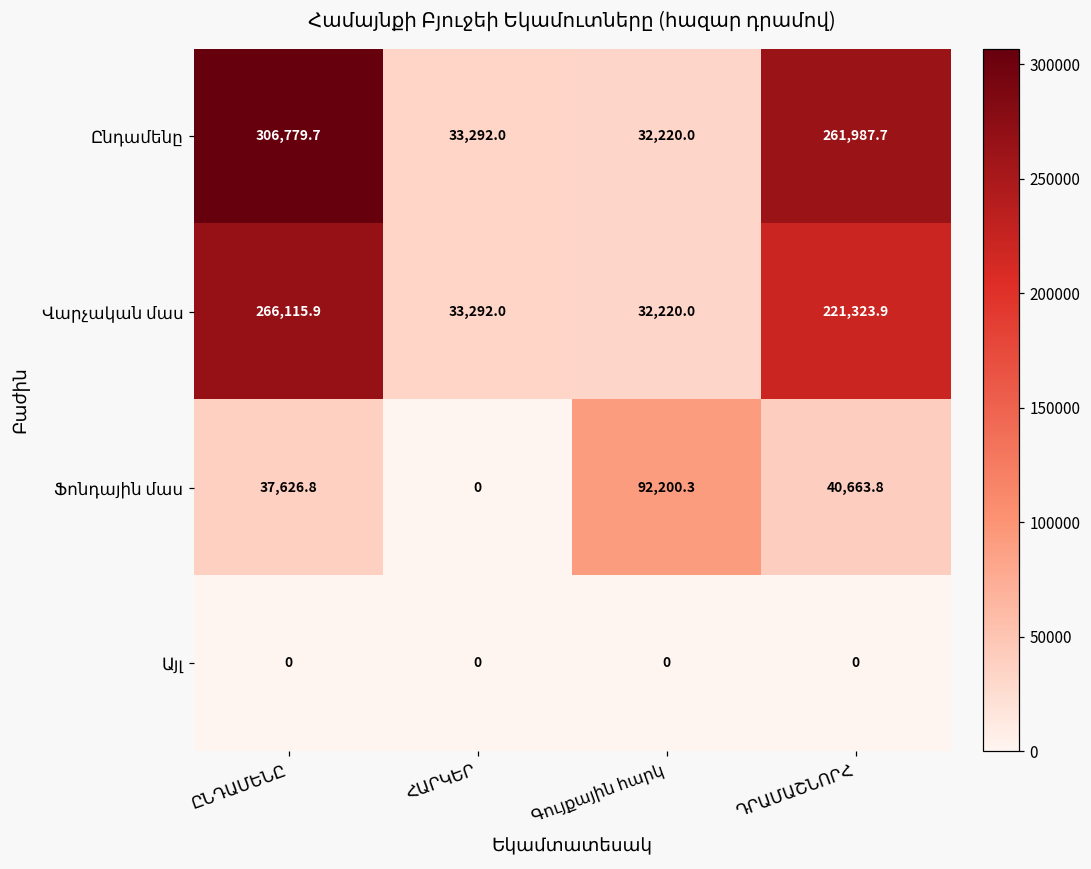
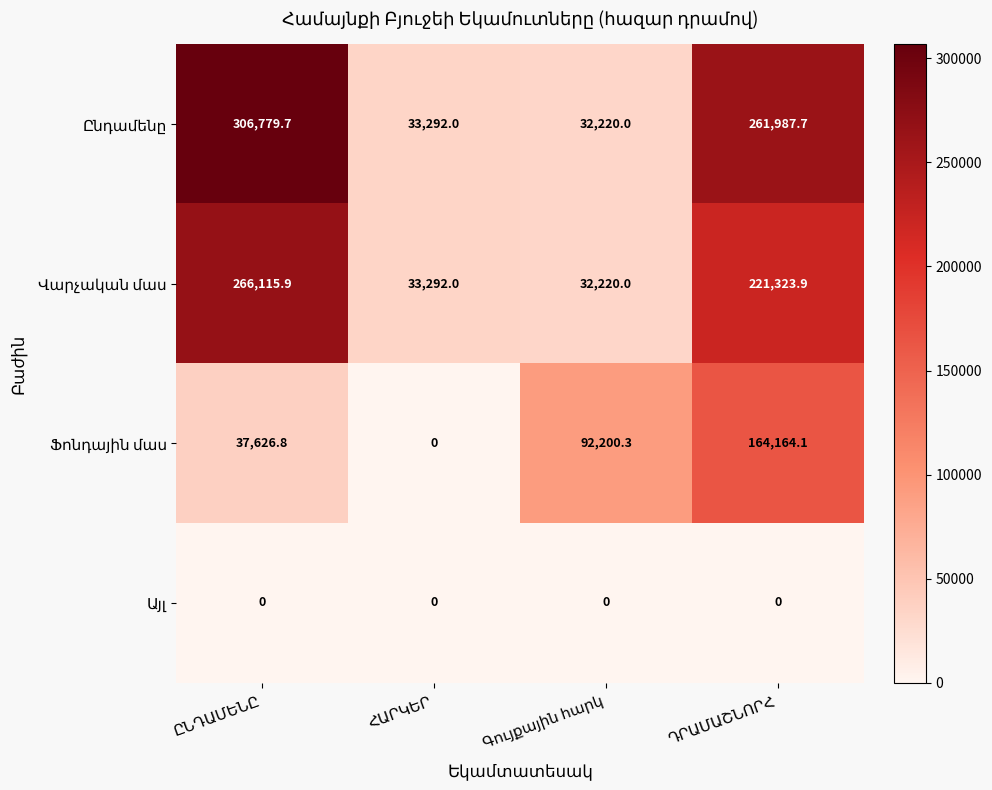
  {
    "Ընդամենը": {
      "ԸՆԴԱՄԵՆԸ": "306,779.7",
      "ՀԱՐԿԵՐ": "33,292.0",
      "Գույքային հարկ": "32,220.0",
      "ԴՐԱՄԱՇՆՈՐՀ": "261,987.7"
    },
    "Վարչական մաս": {
      "ԸՆԴԱՄԵՆԸ": "266,115.9",
      "ՀԱՐԿԵՐ": "33,292.0",
      "Գույքային հարկ": "32,220.0",
      "ԴՐԱՄԱՇՆՈՐՀ": "221,323.9"
    },
    "Ֆոնդային մաս": {
      "ԸՆԴԱՄԵՆԸ": "37,626.8",
      "ՀԱՐԿԵՐ": "0",
      "Գույքային հարկ": "92,200.3",
-     "ԴՐԱՄԱՇՆՈՐՀ": "40,663.8"
+     "ԴՐԱՄԱՇՆՈՐՀ": "164,164.1"
    },
    "Այլ": {
      "ԸՆԴԱՄԵՆԸ": "0",
      "ՀԱՐԿԵՐ": "0",
      "Գույքային հարկ": "0",
      "ԴՐԱՄԱՇՆՈՐՀ": "0"
    }
  }
